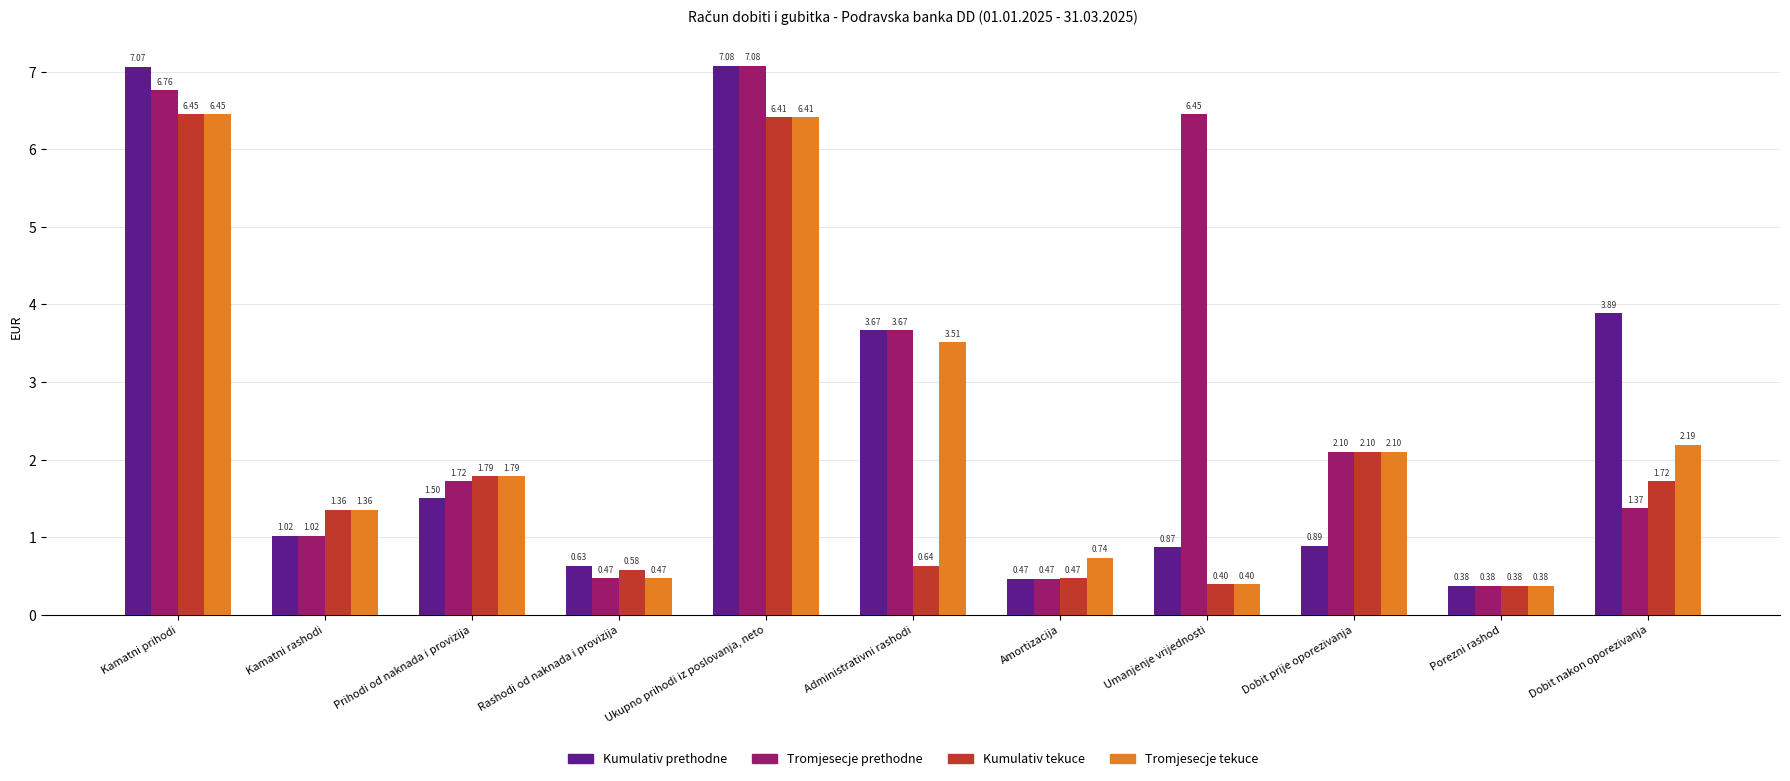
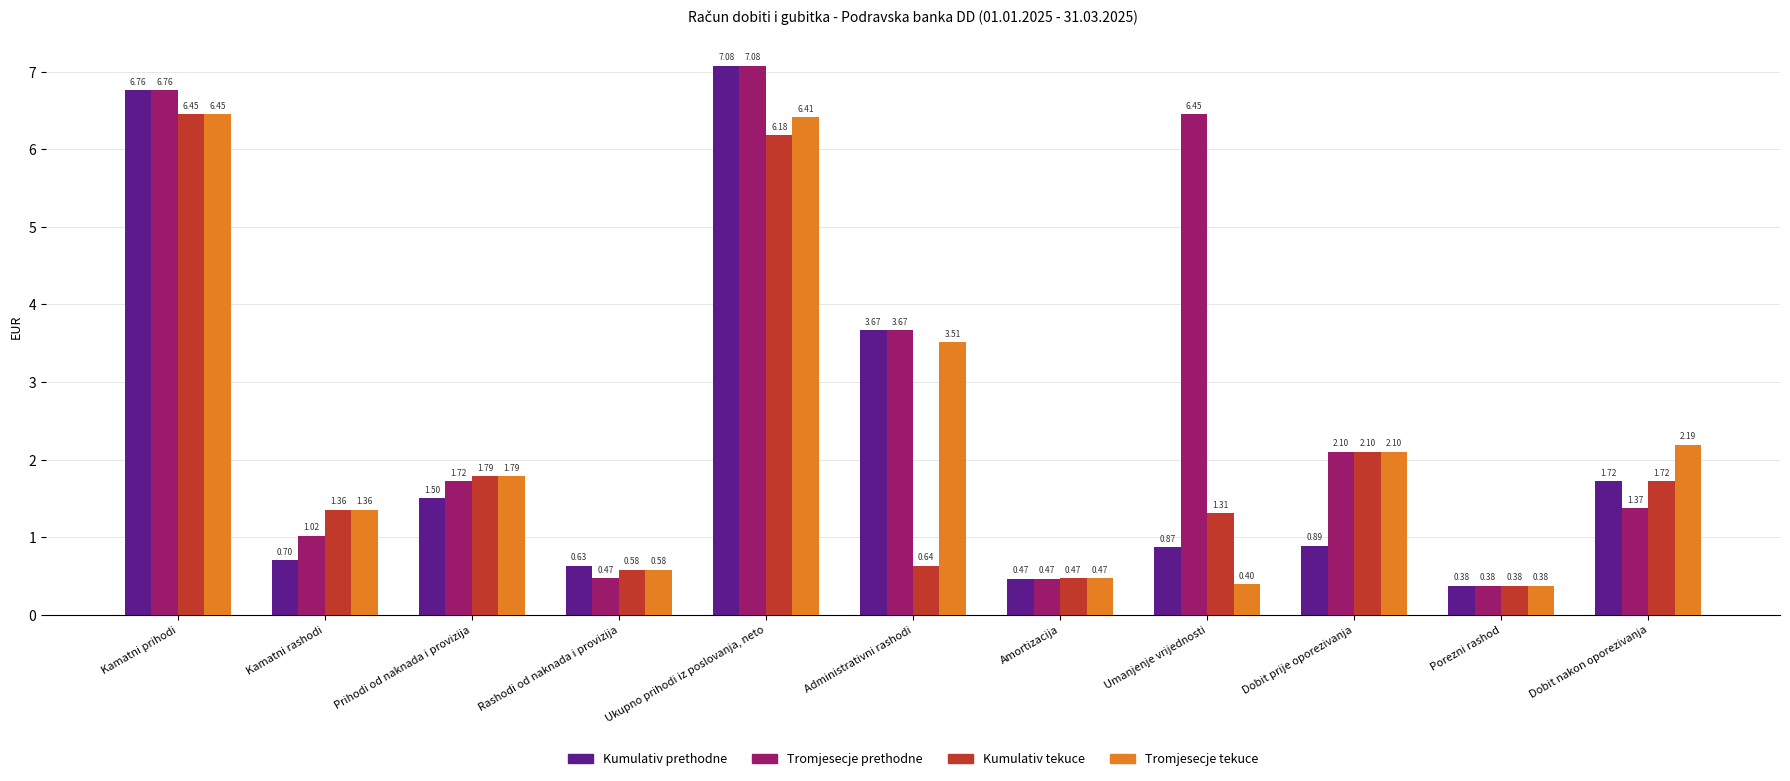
  {
    "Kumulativ prethodne": {
-     "Kamatni prihodi": 7.07,
-     "Kamatni rashodi": 1.02,
+     "Kamatni prihodi": 6.76,
+     "Kamatni rashodi": 0.70,
      "Prihodi od naknada i provizija": 1.50,
      "Rashodi od naknada i provizija": 0.63,
      "Ukupno prihodi iz poslovanja, neto": 7.08,
      "Administrativni rashodi": 3.67,
      "Amortizacija": 0.47,
      "Umanjenje vrijednosti": 0.87,
      "Dobit prije oporezivanja": 0.89,
      "Porezni rashod": 0.38,
-     "Dobit nakon oporezivanja": 3.89
+     "Dobit nakon oporezivanja": 1.72
    },
    "Tromjesecje prethodne": {
      "Kamatni prihodi": 6.76,
      "Kamatni rashodi": 1.02,
      "Prihodi od naknada i provizija": 1.72,
      "Rashodi od naknada i provizija": 0.47,
      "Ukupno prihodi iz poslovanja, neto": 7.08,
      "Administrativni rashodi": 3.67,
      "Amortizacija": 0.47,
      "Umanjenje vrijednosti": 6.45,
      "Dobit prije oporezivanja": 2.10,
      "Porezni rashod": 0.38,
      "Dobit nakon oporezivanja": 1.37
    },
    "Kumulativ tekuce": {
      "Kamatni prihodi": 6.45,
      "Kamatni rashodi": 1.36,
      "Prihodi od naknada i provizija": 1.79,
      "Rashodi od naknada i provizija": 0.58,
-     "Ukupno prihodi iz poslovanja, neto": 6.41,
+     "Ukupno prihodi iz poslovanja, neto": 6.18,
      "Administrativni rashodi": 0.64,
      "Amortizacija": 0.47,
-     "Umanjenje vrijednosti": 0.40,
+     "Umanjenje vrijednosti": 1.31,
      "Dobit prije oporezivanja": 2.10,
      "Porezni rashod": 0.38,
      "Dobit nakon oporezivanja": 1.72
    },
    "Tromjesecje tekuce": {
      "Kamatni prihodi": 6.45,
      "Kamatni rashodi": 1.36,
      "Prihodi od naknada i provizija": 1.79,
-     "Rashodi od naknada i provizija": 0.47,
+     "Rashodi od naknada i provizija": 0.58,
      "Ukupno prihodi iz poslovanja, neto": 6.41,
      "Administrativni rashodi": 3.51,
-     "Amortizacija": 0.74,
+     "Amortizacija": 0.47,
      "Umanjenje vrijednosti": 0.40,
      "Dobit prije oporezivanja": 2.10,
      "Porezni rashod": 0.38,
      "Dobit nakon oporezivanja": 2.19
    }
  }
